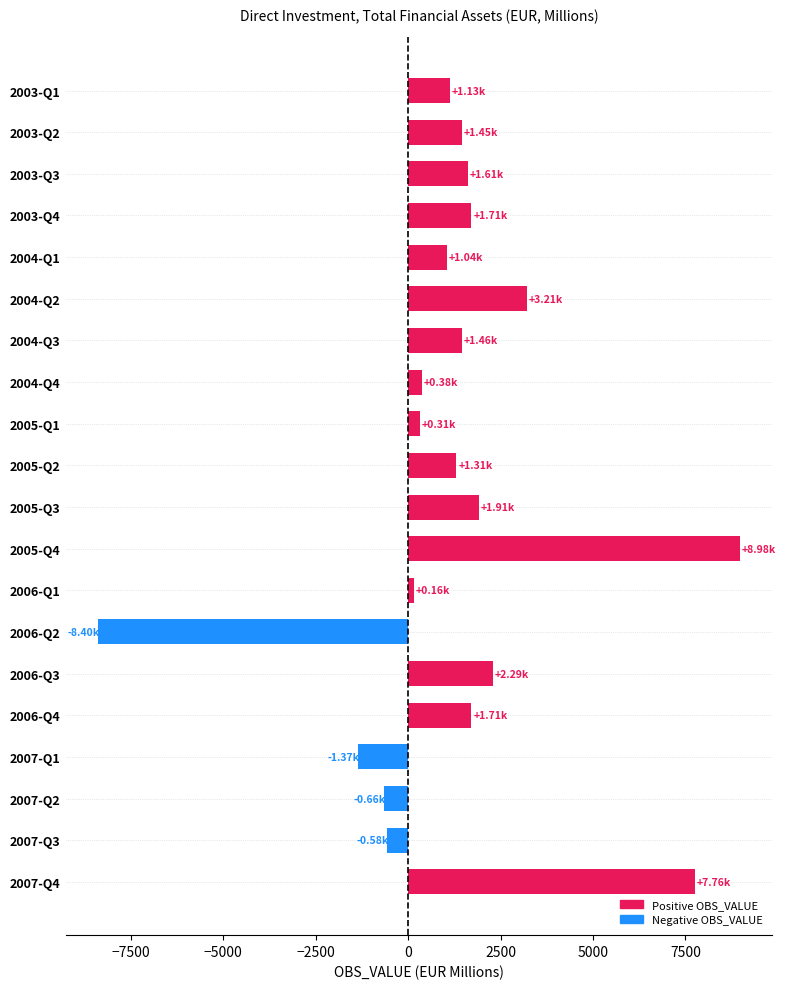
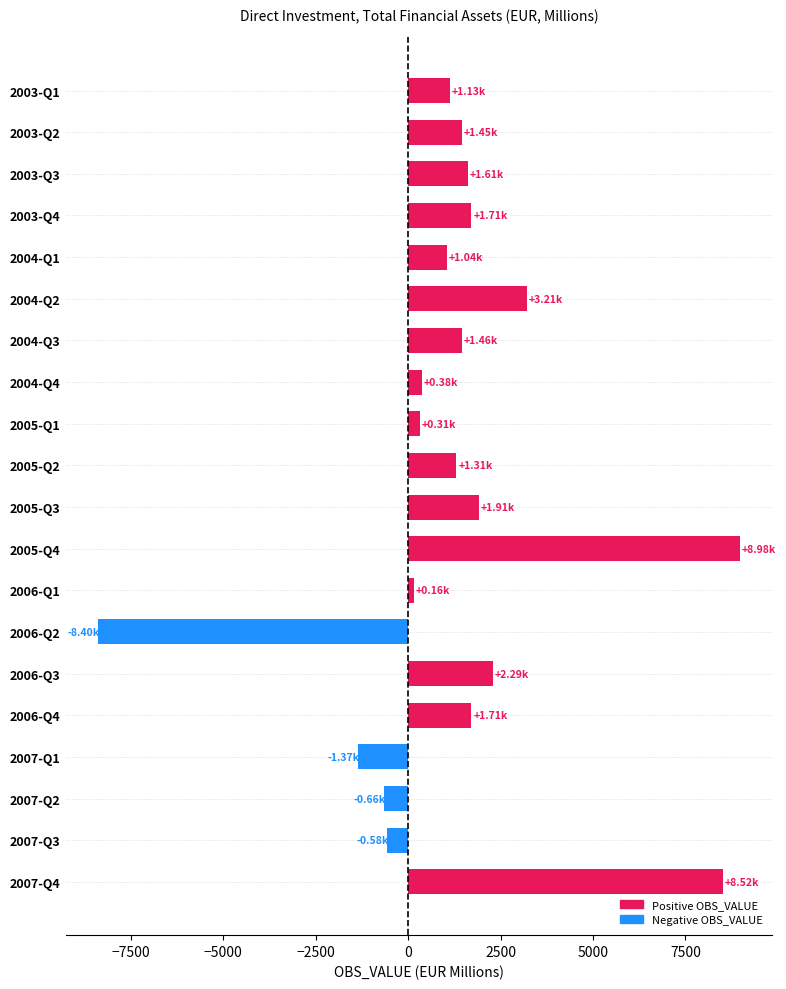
  {
    "2003-Q1": "+1.13k",
    "2003-Q2": "+1.45k",
    "2003-Q3": "+1.61k",
    "2003-Q4": "+1.71k",
    "2004-Q1": "+1.04k",
    "2004-Q2": "+3.21k",
    "2004-Q3": "+1.46k",
    "2004-Q4": "+0.38k",
    "2005-Q1": "+0.31k",
    "2005-Q2": "+1.31k",
    "2005-Q3": "+1.91k",
    "2005-Q4": "+8.98k",
    "2006-Q1": "+0.16k",
    "2006-Q2": "-8.40k",
    "2006-Q3": "+2.29k",
    "2006-Q4": "+1.71k",
    "2007-Q1": "-1.37k",
    "2007-Q2": "-0.66k",
    "2007-Q3": "-0.58k",
-   "2007-Q4": "+7.76k"
+   "2007-Q4": "+8.52k"
  }
